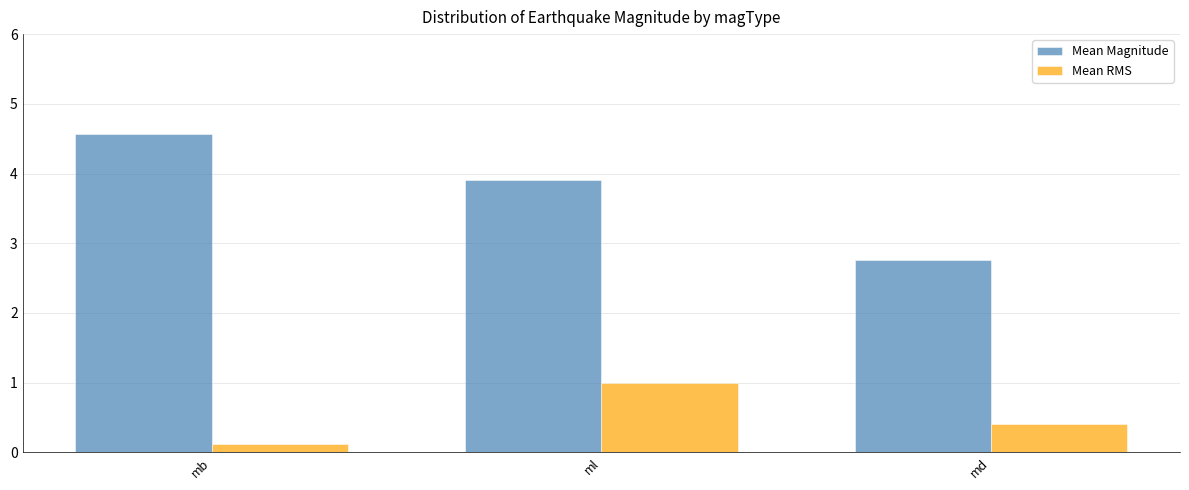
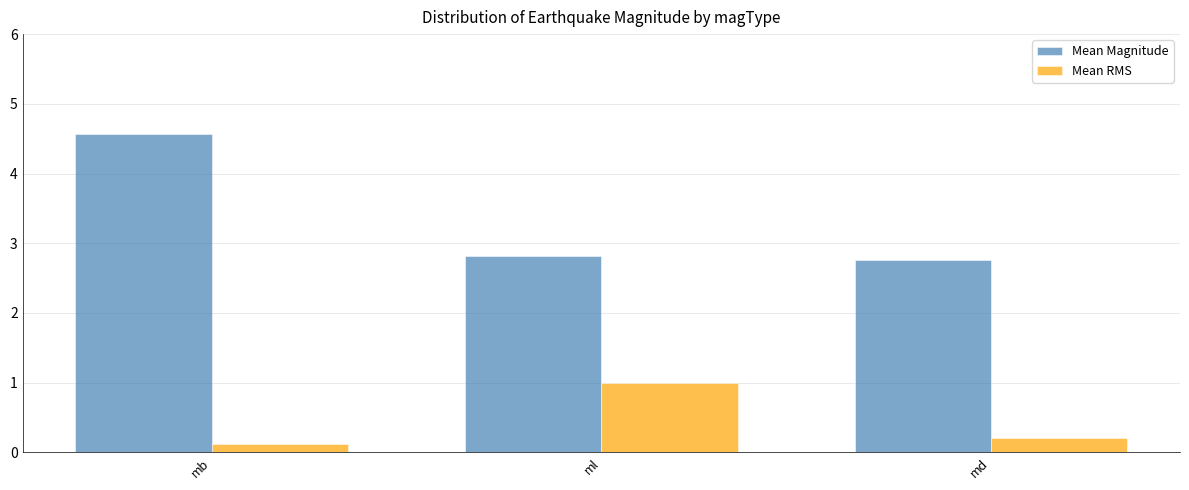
  {
    "Mean Magnitude": {
      "mb": 4.6,
-     "ml": 3.9,
+     "ml": 2.8,
      "md": 2.8
    },
    "Mean RMS": {
      "mb": 0.1,
      "ml": 1.0,
-     "md": 0.4
+     "md": 0.2
    }
  }
